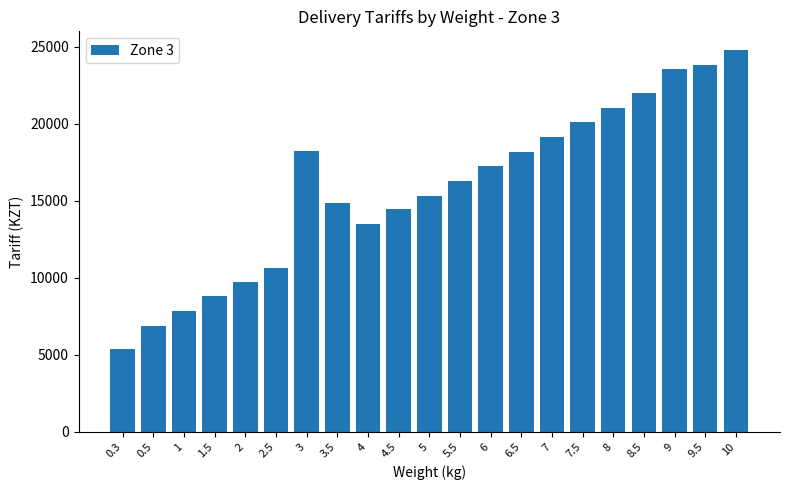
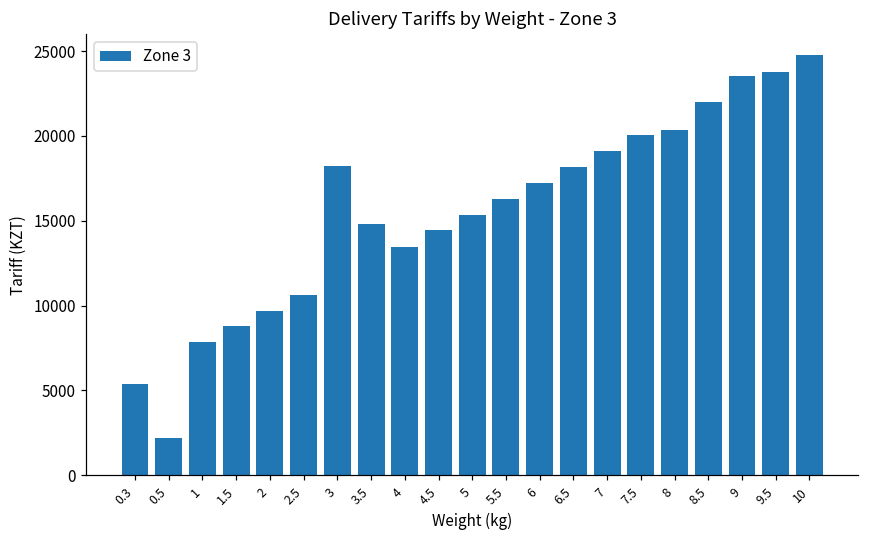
  {
    "0.3": 5400,
-   "0.5": 6900,
+   "0.5": 2200,
    "1": 7800,
    "1.5": 8800,
    "2": 9700,
    "2.5": 10700,
    "3": 18200,
    "3.5": 14800,
    "4": 13500,
    "4.5": 14400,
    "5": 15300,
    "5.5": 16300,
    "6": 17300,
    "6.5": 18200,
    "7": 19100,
    "7.5": 20100,
-   "8": 21000,
+   "8": 20400,
    "8.5": 22000,
    "9": 23600,
    "9.5": 23800,
    "10": 24800
  }
